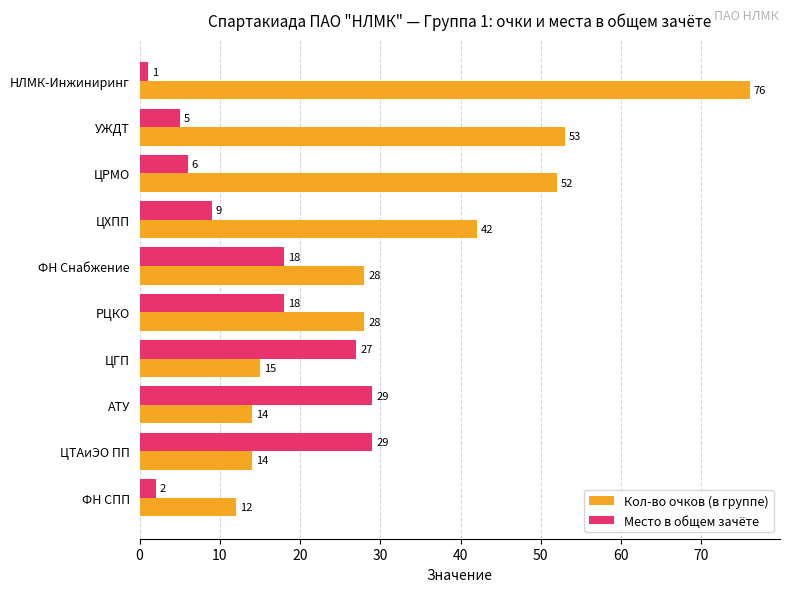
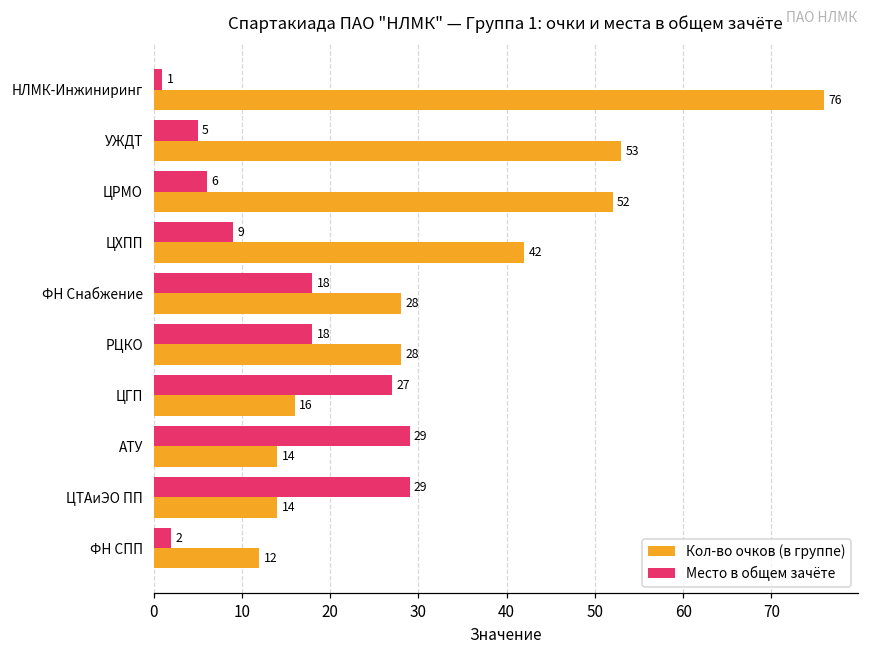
  {
    "Кол-во очков (в группе)": {
      "НЛМК-Инжиниринг": 76,
      "УЖДТ": 53,
      "ЦРМО": 52,
      "ЦХПП": 42,
      "ФН Снабжение": 28,
      "РЦКО": 28,
-     "ЦГП": 15,
+     "ЦГП": 16,
      "АТУ": 14,
      "ЦТАиЭО ПП": 14,
      "ФН СПП": 12
    },
    "Место в общем зачёте": {
      "НЛМК-Инжиниринг": 1,
      "УЖДТ": 5,
      "ЦРМО": 6,
      "ЦХПП": 9,
      "ФН Снабжение": 18,
      "РЦКО": 18,
      "ЦГП": 27,
      "АТУ": 29,
      "ЦТАиЭО ПП": 29,
      "ФН СПП": 2
    }
  }
